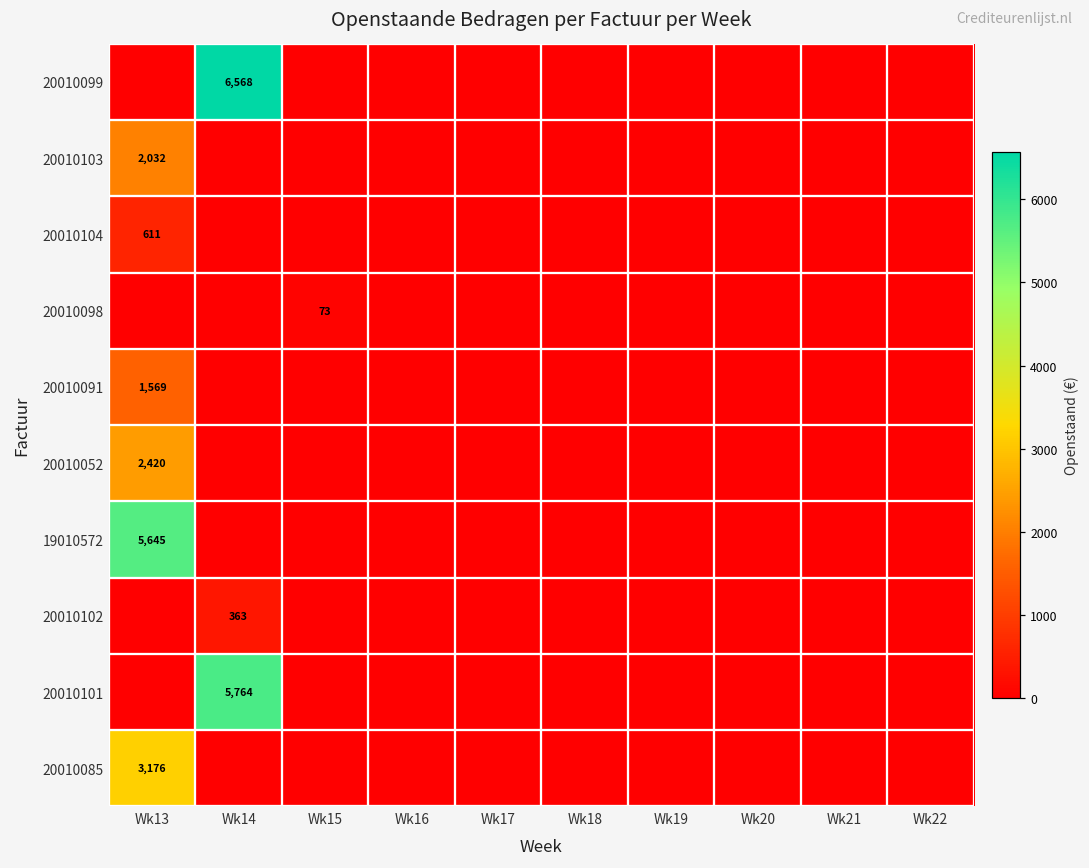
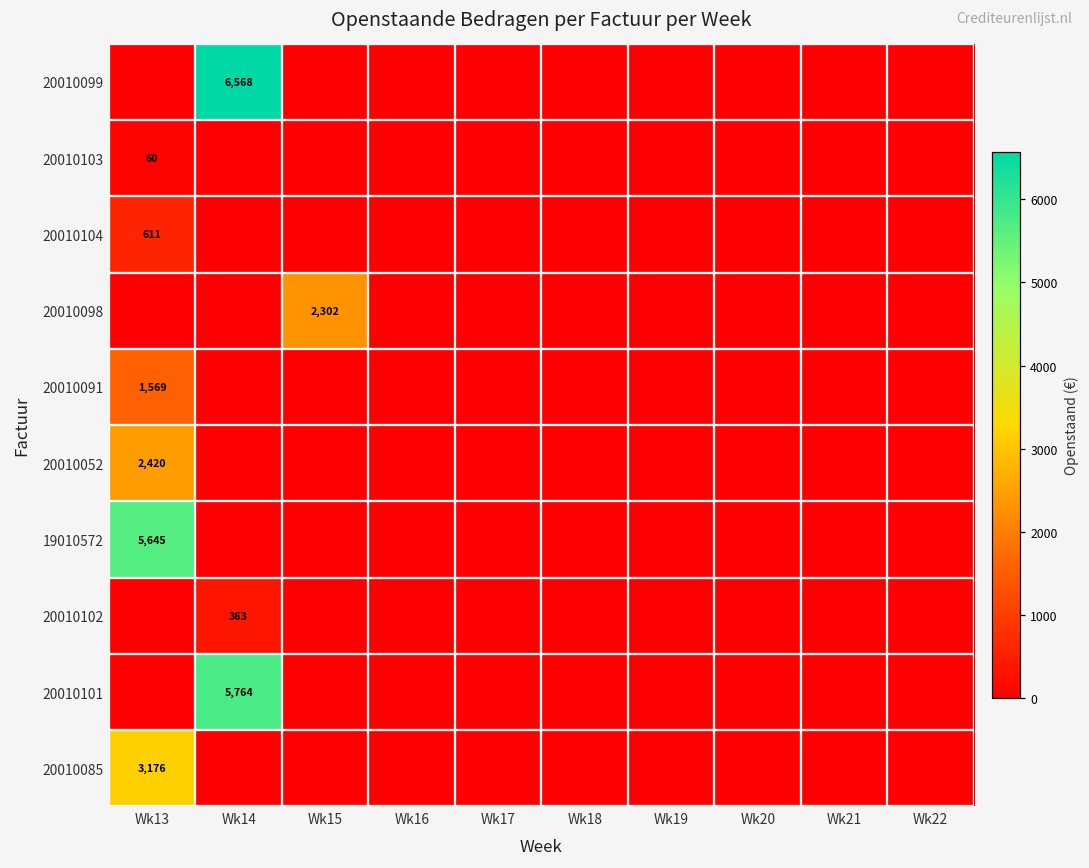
  {
    "20010099": {
      "Wk14": "6,568"
    },
    "20010103": {
-     "Wk13": "2,032"
+     "Wk13": "60"
    },
    "20010104": {
      "Wk13": "611"
    },
    "20010098": {
-     "Wk15": "73"
+     "Wk15": "2,302"
    },
    "20010091": {
      "Wk13": "1,569"
    },
    "20010052": {
      "Wk13": "2,420"
    },
    "19010572": {
      "Wk13": "5,645"
    },
    "20010102": {
      "Wk14": "363"
    },
    "20010101": {
      "Wk14": "5,764"
    },
    "20010085": {
      "Wk13": "3,176"
    }
  }
